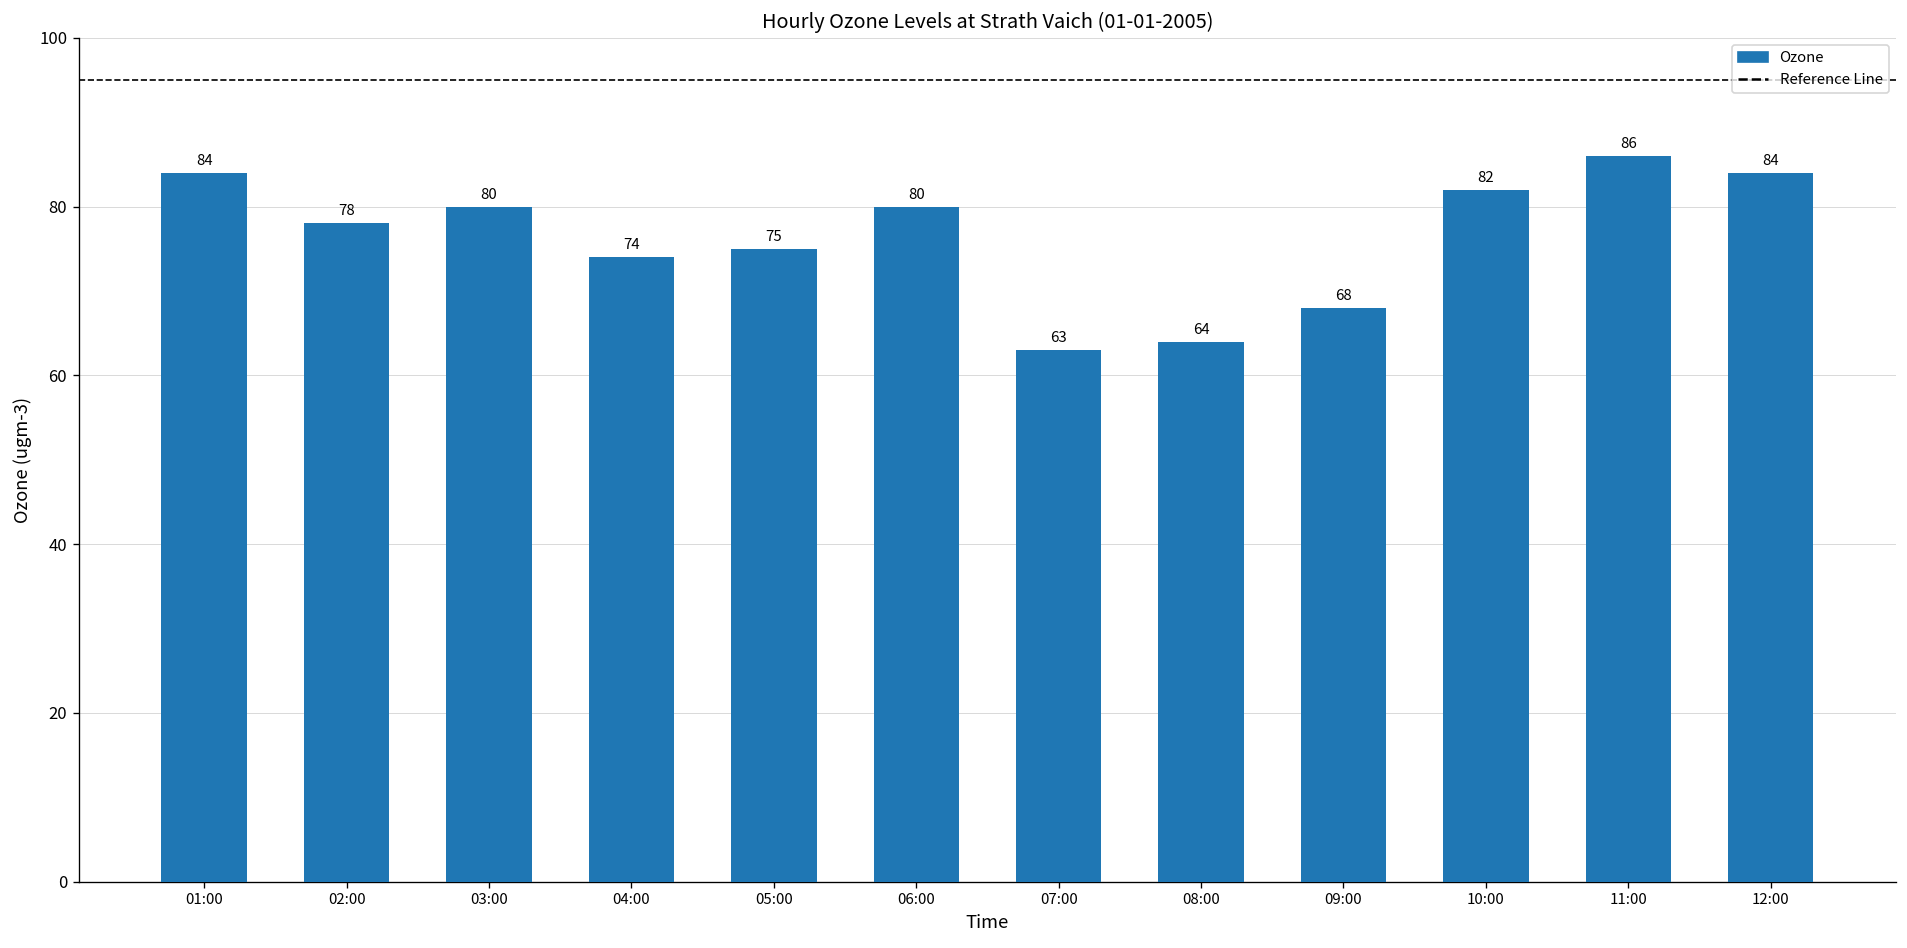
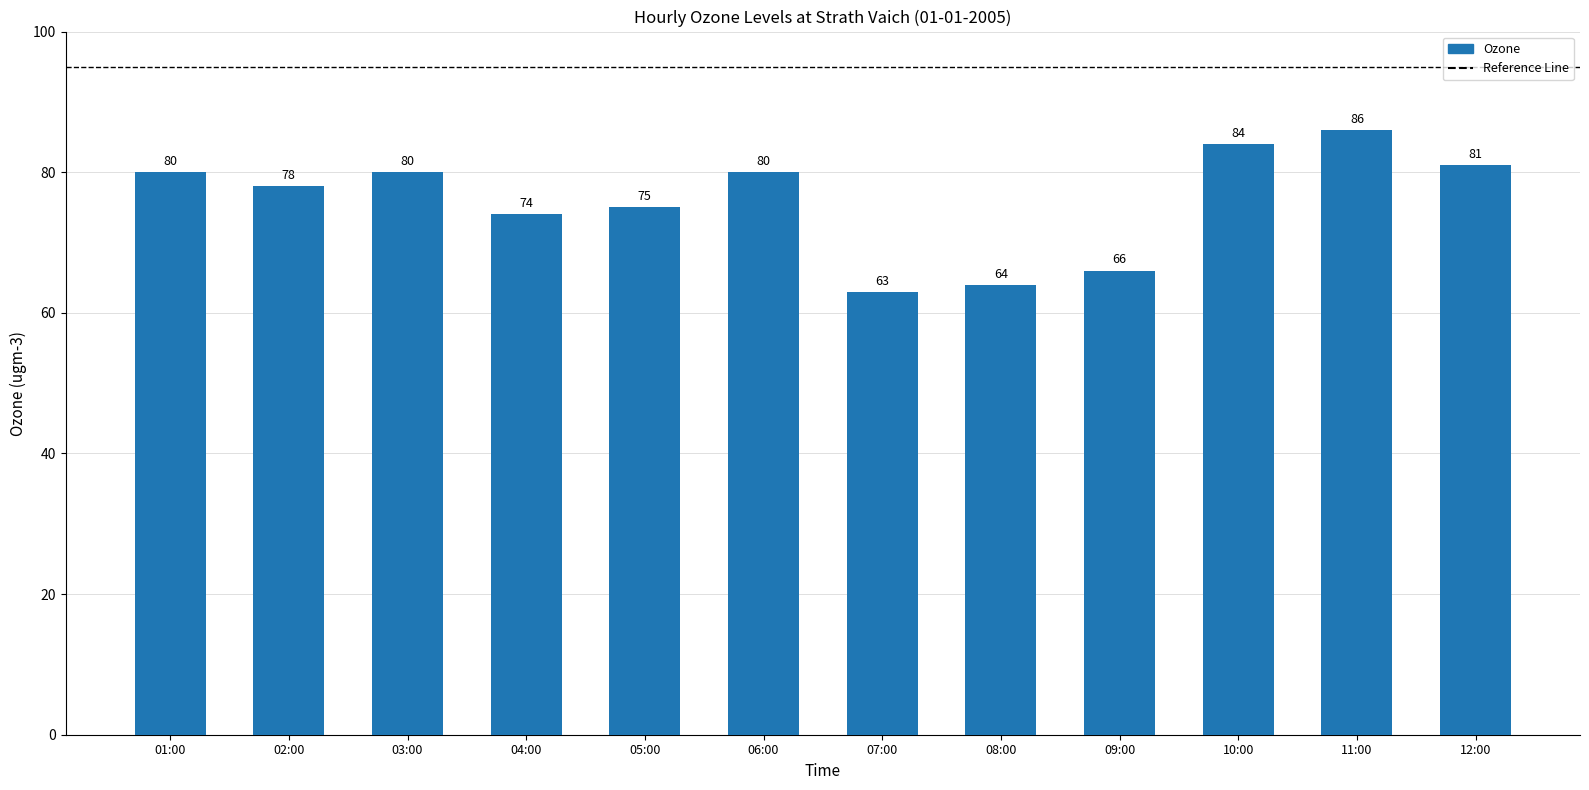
  {
-   "01:00": 84,
+   "01:00": 80,
    "02:00": 78,
    "03:00": 80,
    "04:00": 74,
    "05:00": 75,
    "06:00": 80,
    "07:00": 63,
    "08:00": 64,
-   "09:00": 68,
-   "10:00": 82,
+   "09:00": 66,
+   "10:00": 84,
    "11:00": 86,
-   "12:00": 84
+   "12:00": 81
  }
